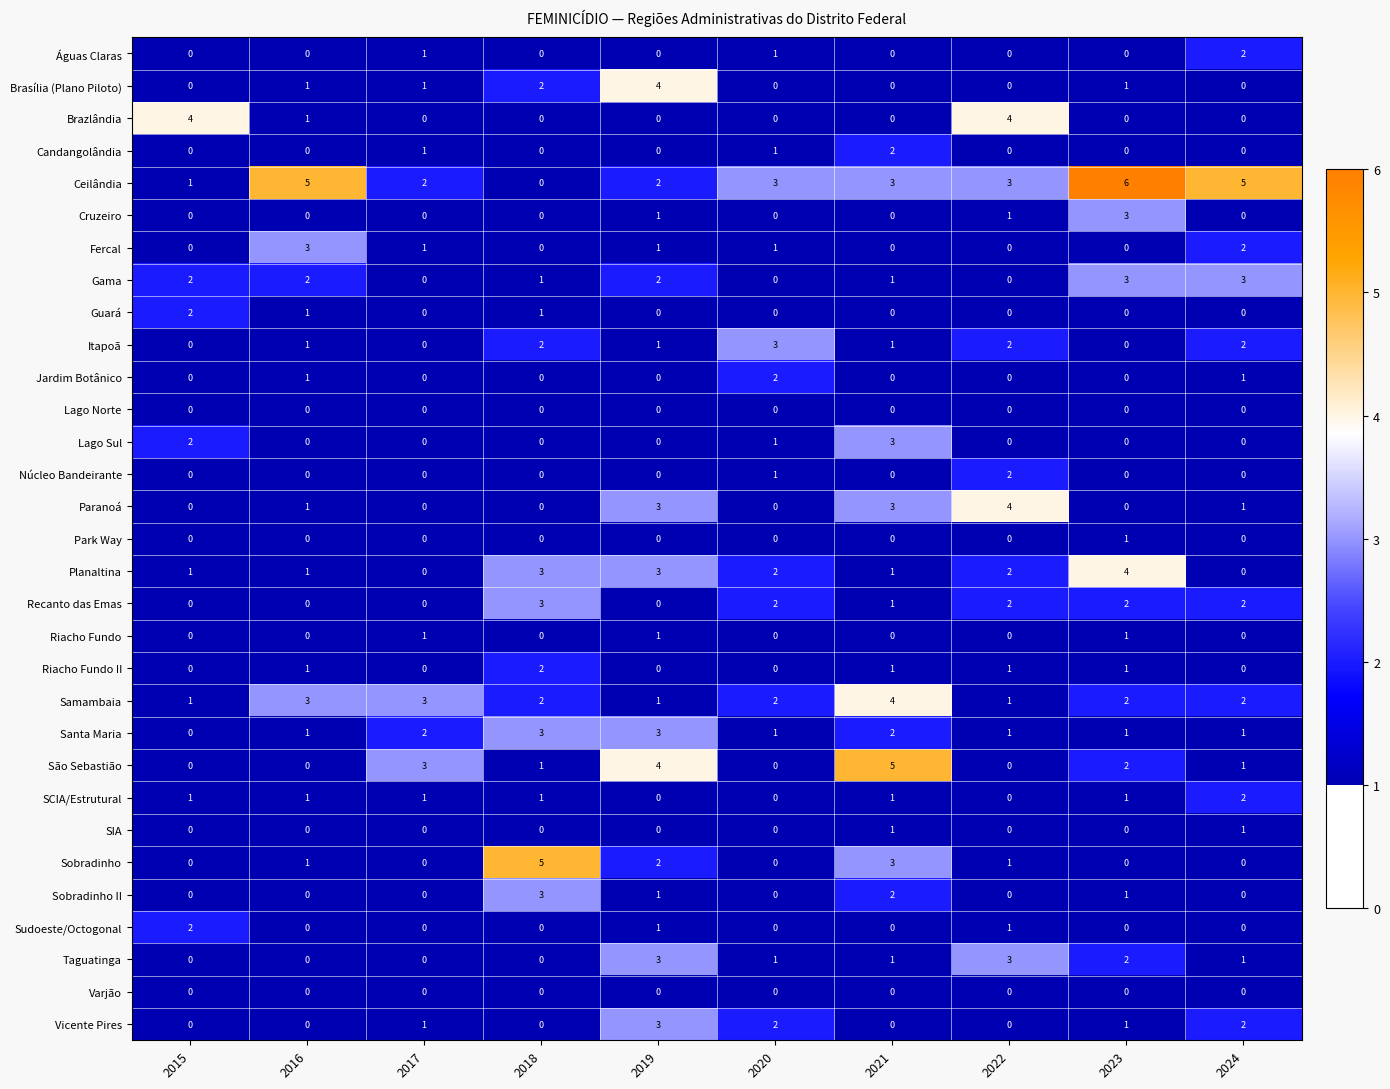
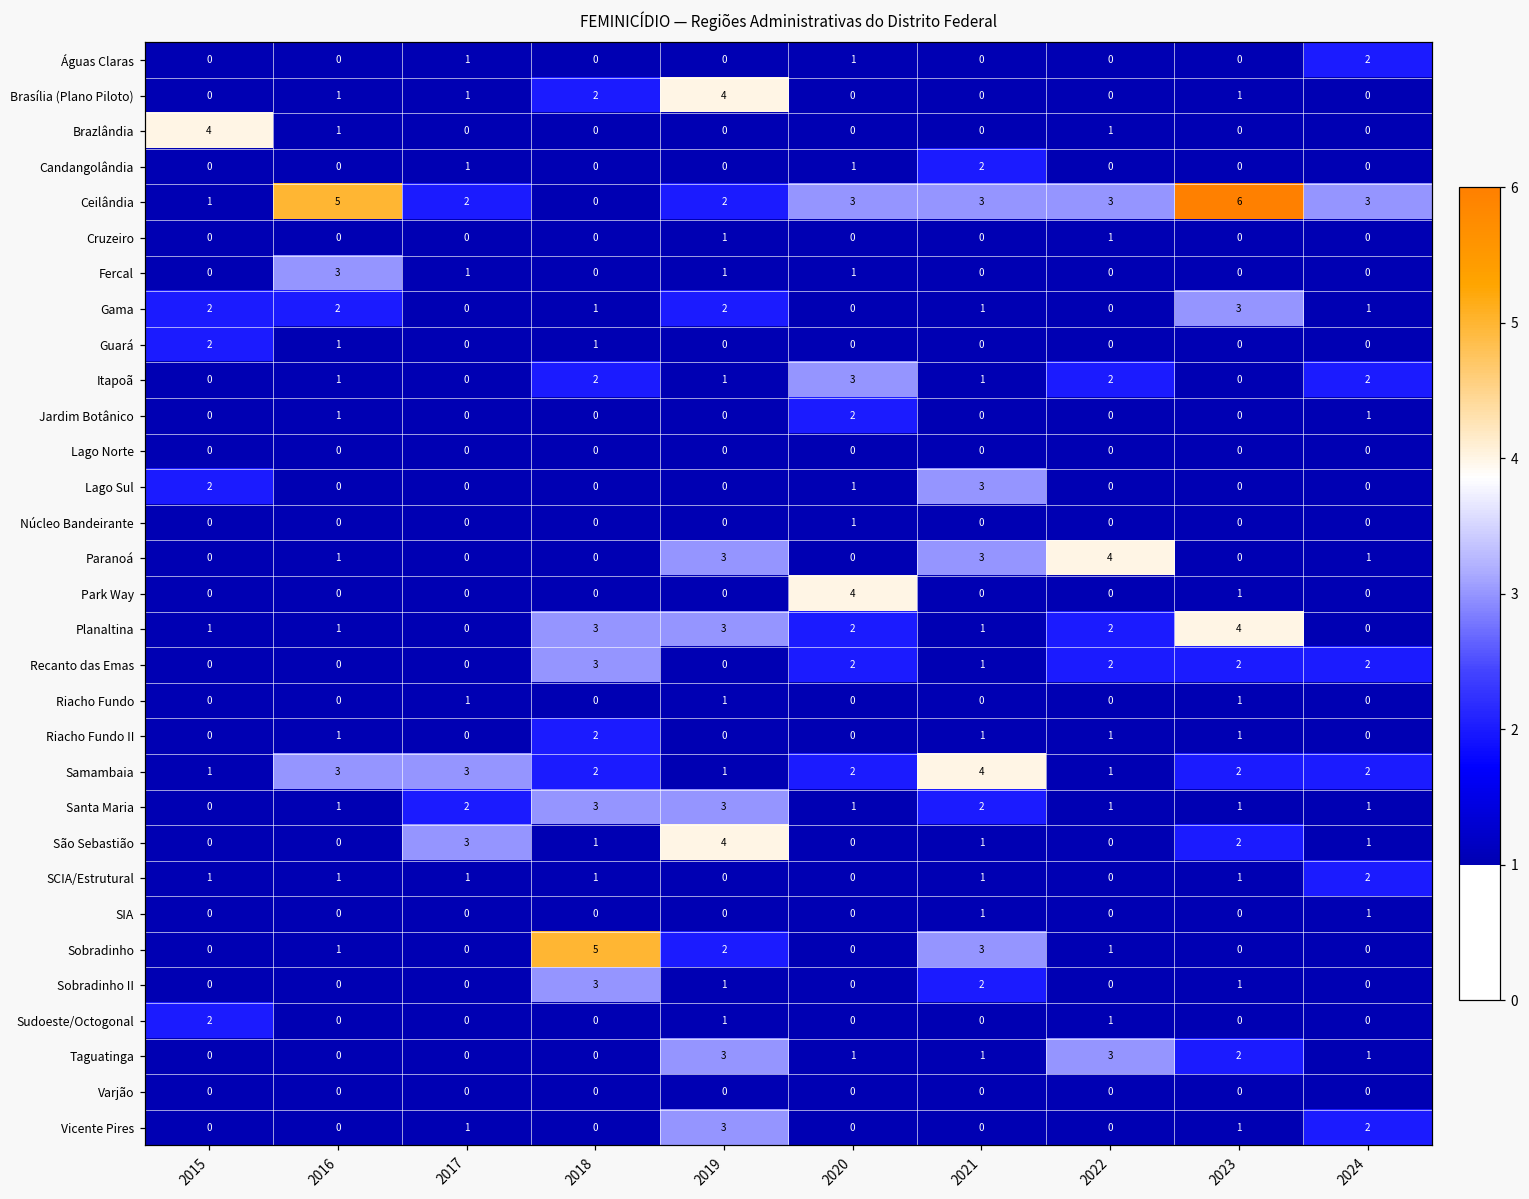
  {
    "Brazlândia": {
      "2015": 4,
      "2016": 1,
      "2017": 0,
      "2018": 0,
      "2019": 0,
      "2020": 0,
      "2021": 0,
-     "2022": 4,
+     "2022": 1,
      "2023": 0,
      "2024": 0
    },
    "Ceilândia": {
      "2015": 1,
      "2016": 5,
      "2017": 2,
      "2018": 0,
      "2019": 2,
      "2020": 3,
      "2021": 3,
      "2022": 3,
      "2023": 6,
-     "2024": 5
+     "2024": 3
    },
    "Cruzeiro": {
      "2015": 0,
      "2016": 0,
      "2017": 0,
      "2018": 0,
      "2019": 1,
      "2020": 0,
      "2021": 0,
      "2022": 1,
-     "2023": 3,
+     "2023": 0,
      "2024": 0
    },
    "Fercal": {
      "2015": 0,
      "2016": 3,
      "2017": 1,
      "2018": 0,
      "2019": 1,
      "2020": 1,
      "2021": 0,
      "2022": 0,
      "2023": 0,
-     "2024": 2
+     "2024": 0
    },
    "Gama": {
      "2015": 2,
      "2016": 2,
      "2017": 0,
      "2018": 1,
      "2019": 2,
      "2020": 0,
      "2021": 1,
      "2022": 0,
      "2023": 3,
-     "2024": 3
+     "2024": 1
    },
    "Núcleo Bandeirante": {
      "2015": 0,
      "2016": 0,
      "2017": 0,
      "2018": 0,
      "2019": 0,
      "2020": 1,
      "2021": 0,
-     "2022": 2,
+     "2022": 0,
      "2023": 0,
      "2024": 0
    },
    "Park Way": {
      "2015": 0,
      "2016": 0,
      "2017": 0,
      "2018": 0,
      "2019": 0,
-     "2020": 0,
+     "2020": 4,
      "2021": 0,
      "2022": 0,
      "2023": 1,
      "2024": 0
    },
    "São Sebastião": {
      "2015": 0,
      "2016": 0,
      "2017": 3,
      "2018": 1,
      "2019": 4,
      "2020": 0,
-     "2021": 5,
+     "2021": 1,
      "2022": 0,
      "2023": 2,
      "2024": 1
    },
    "Vicente Pires": {
      "2015": 0,
      "2016": 0,
      "2017": 1,
      "2018": 0,
      "2019": 3,
-     "2020": 2,
+     "2020": 0,
      "2021": 0,
      "2022": 0,
      "2023": 1,
      "2024": 2
    }
  }
